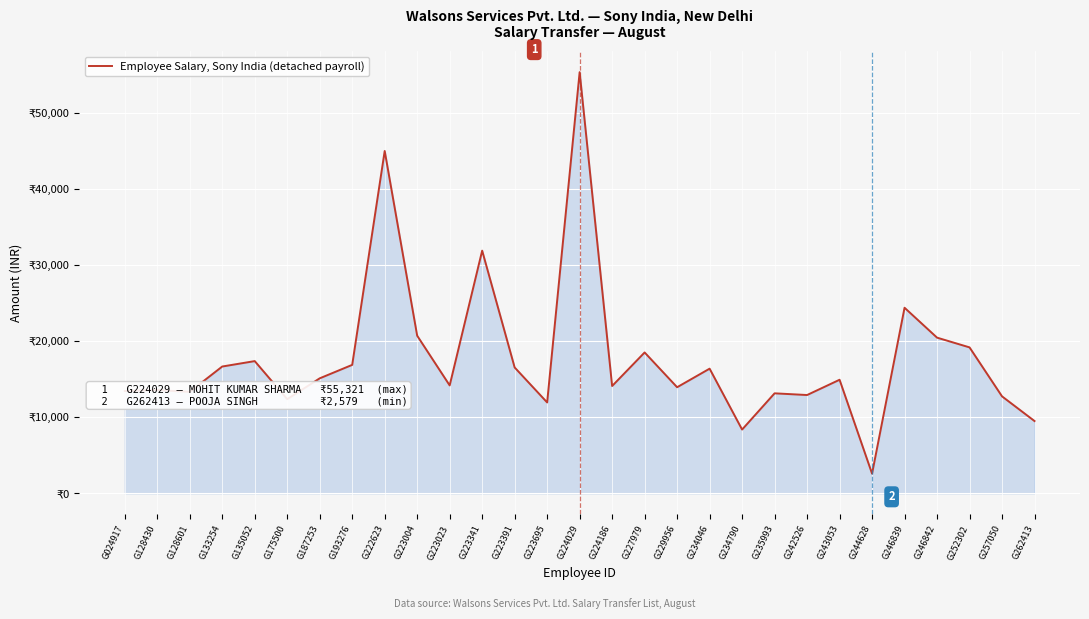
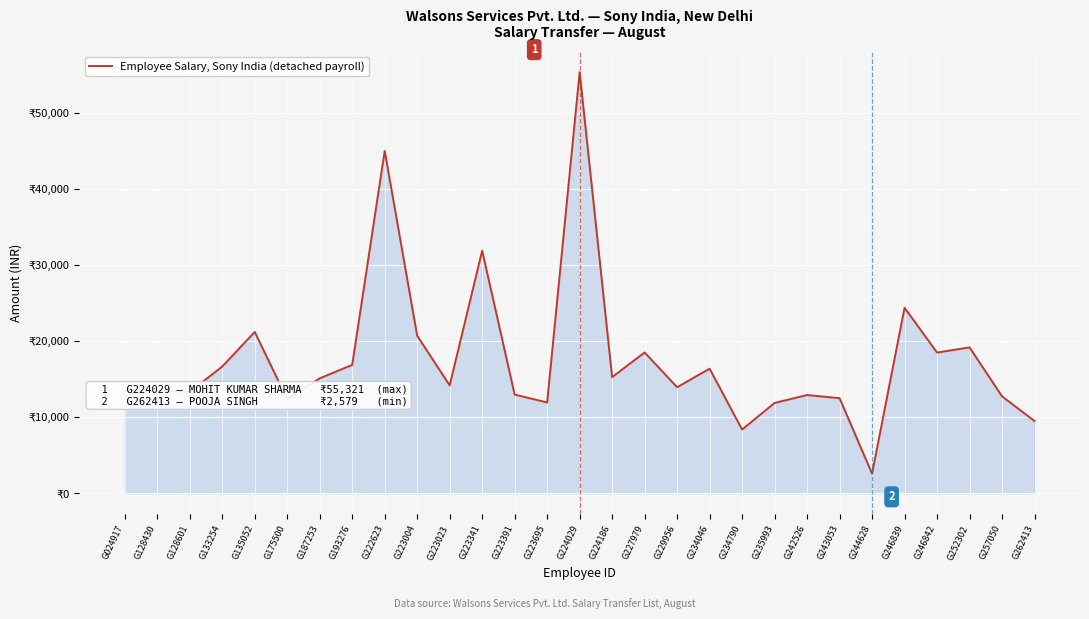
  {
    "G133254": "₹17,000",
-   "G135052": "₹17,000",
+   "G135052": "₹21,000",
    "G187253": "₹15,000",
    "G193276": "₹17,000",
    "G222623": "₹45,000",
    "G223004": "₹21,000",
    "G223023": "₹14,000",
    "G223341": "₹32,000",
-   "G223391": "₹17,000",
+   "G223391": "₹13,000",
    "G223695": "₹12,000",
    "G224029": "₹55,000",
-   "G224186": "₹14,000",
+   "G224186": "₹15,000",
    "G227979": "₹19,000",
    "G229956": "₹14,000",
    "G234046": "₹16,000",
    "G234790": "₹8,000",
-   "G235993": "₹13,000",
+   "G235993": "₹12,000",
    "G242526": "₹13,000",
-   "G243053": "₹15,000",
+   "G243053": "₹12,000",
    "G246839": "₹24,000",
-   "G246842": "₹20,000",
+   "G246842": "₹18,000",
    "G252302": "₹19,000",
    "G257050": "₹13,000",
    "G262413": "₹9,000"
  }
